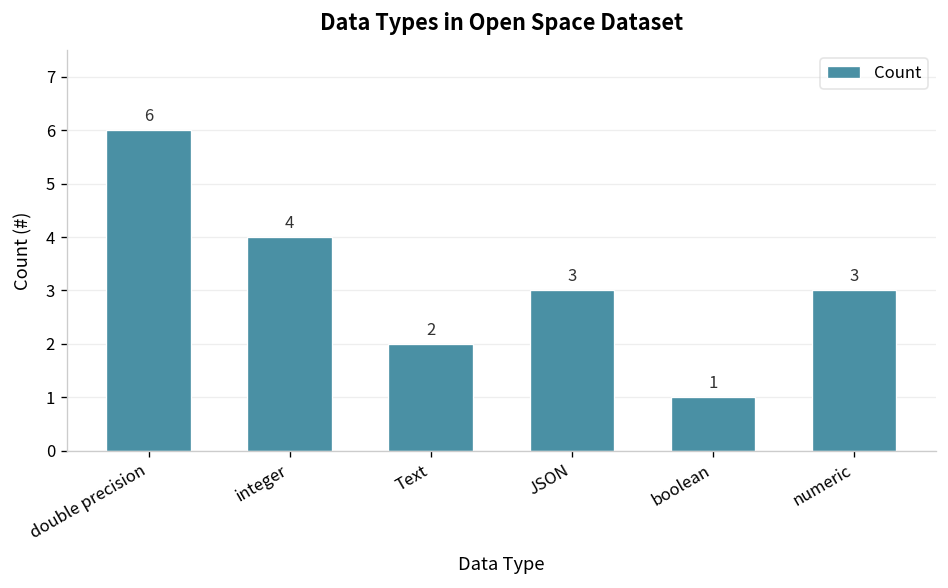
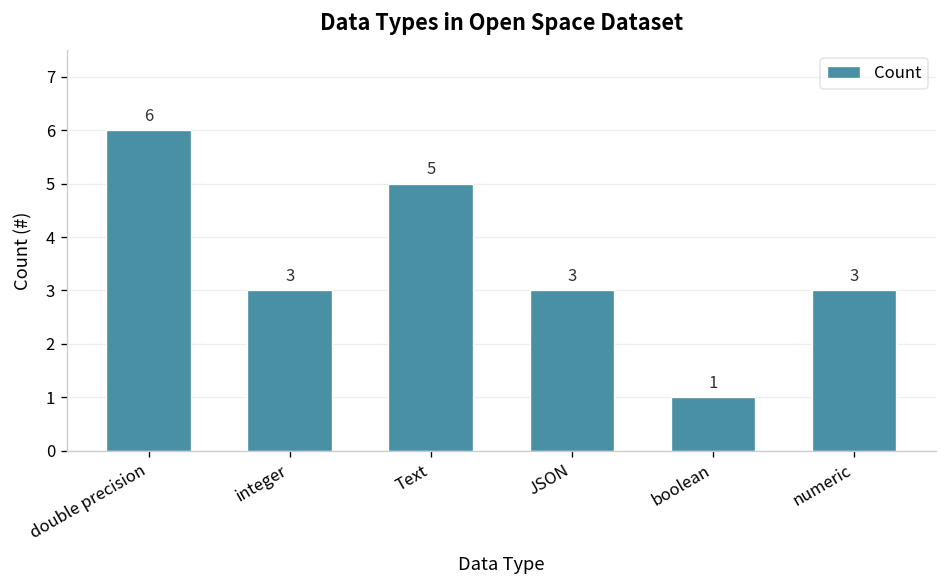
  {
    "double precision": 6,
-   "integer": 4,
-   "Text": 2,
+   "integer": 3,
+   "Text": 5,
    "JSON": 3,
    "boolean": 1,
    "numeric": 3
  }
